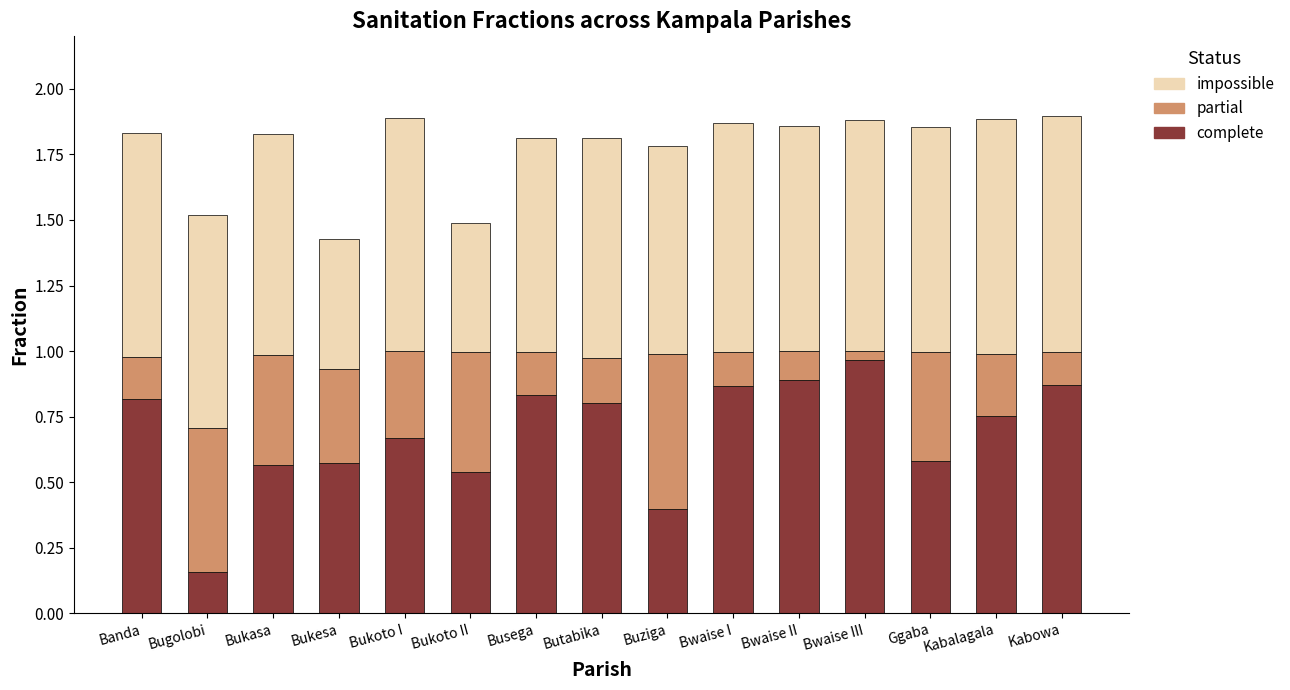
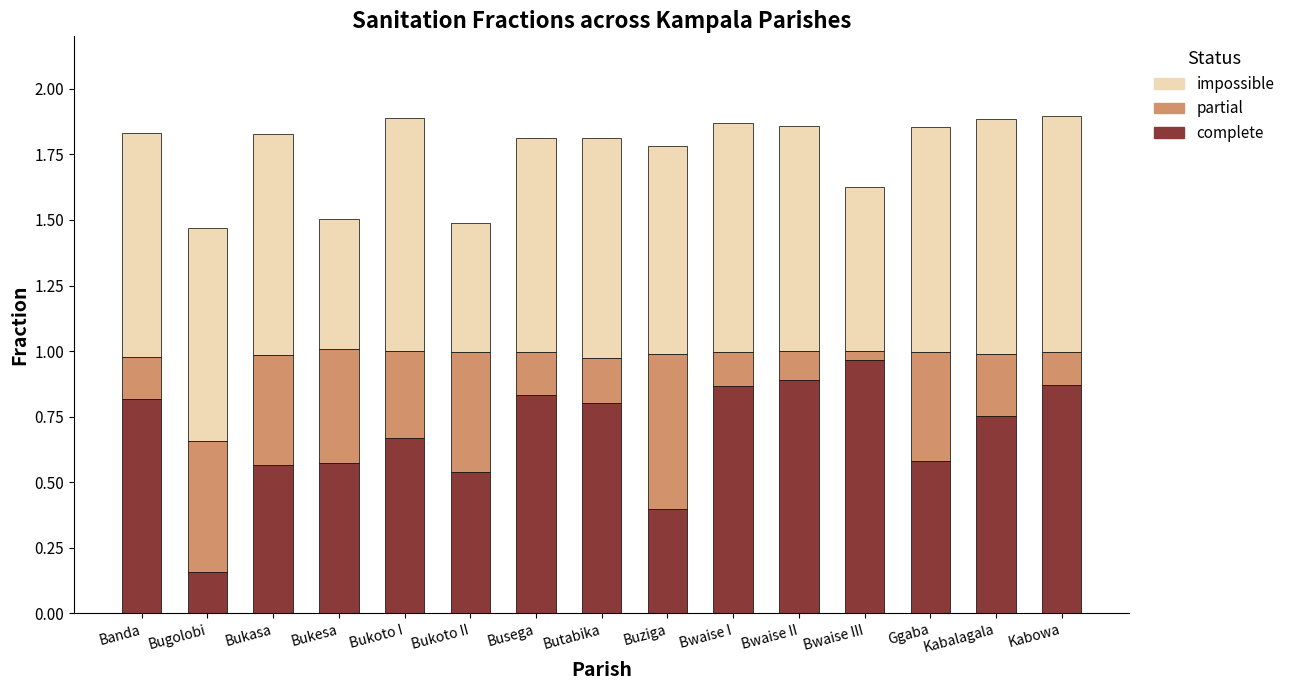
  {
    "complete": {
      "Banda": 0.82,
      "Bugolobi": 0.16,
      "Bukasa": 0.57,
      "Bukesa": 0.57,
      "Bukoto I": 0.67,
      "Bukoto II": 0.54,
      "Busega": 0.83,
      "Butabika": 0.80,
      "Buziga": 0.40,
      "Bwaise I": 0.87,
      "Bwaise II": 0.89,
      "Bwaise III": 0.97,
      "Ggaba": 0.58,
      "Kabalagala": 0.75,
      "Kabowa": 0.87
    },
    "partial": {
      "Banda": 0.16,
-     "Bugolobi": 0.55,
+     "Bugolobi": 0.50,
      "Bukasa": 0.42,
-     "Bukesa": 0.36,
+     "Bukesa": 0.44,
      "Bukoto I": 0.33,
      "Bukoto II": 0.46,
      "Busega": 0.17,
      "Butabika": 0.17,
      "Buziga": 0.59,
      "Bwaise I": 0.13,
      "Bwaise II": 0.11,
      "Bwaise III": 0.03,
      "Ggaba": 0.42,
      "Kabalagala": 0.24,
      "Kabowa": 0.13
    },
    "impossible": {
      "Banda": 0.85,
      "Bugolobi": 0.81,
      "Bukasa": 0.84,
      "Bukesa": 0.50,
      "Bukoto I": 0.89,
      "Bukoto II": 0.49,
      "Busega": 0.81,
      "Butabika": 0.84,
      "Buziga": 0.79,
      "Bwaise I": 0.87,
      "Bwaise II": 0.86,
-     "Bwaise III": 0.88,
+     "Bwaise III": 0.62,
      "Ggaba": 0.86,
      "Kabalagala": 0.90,
      "Kabowa": 0.90
    }
  }
